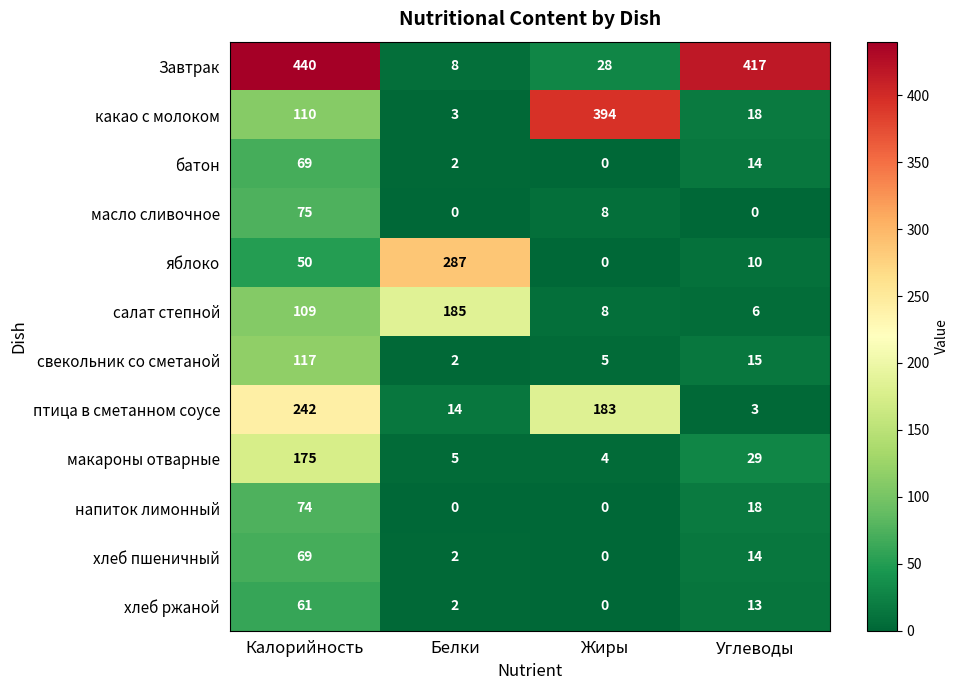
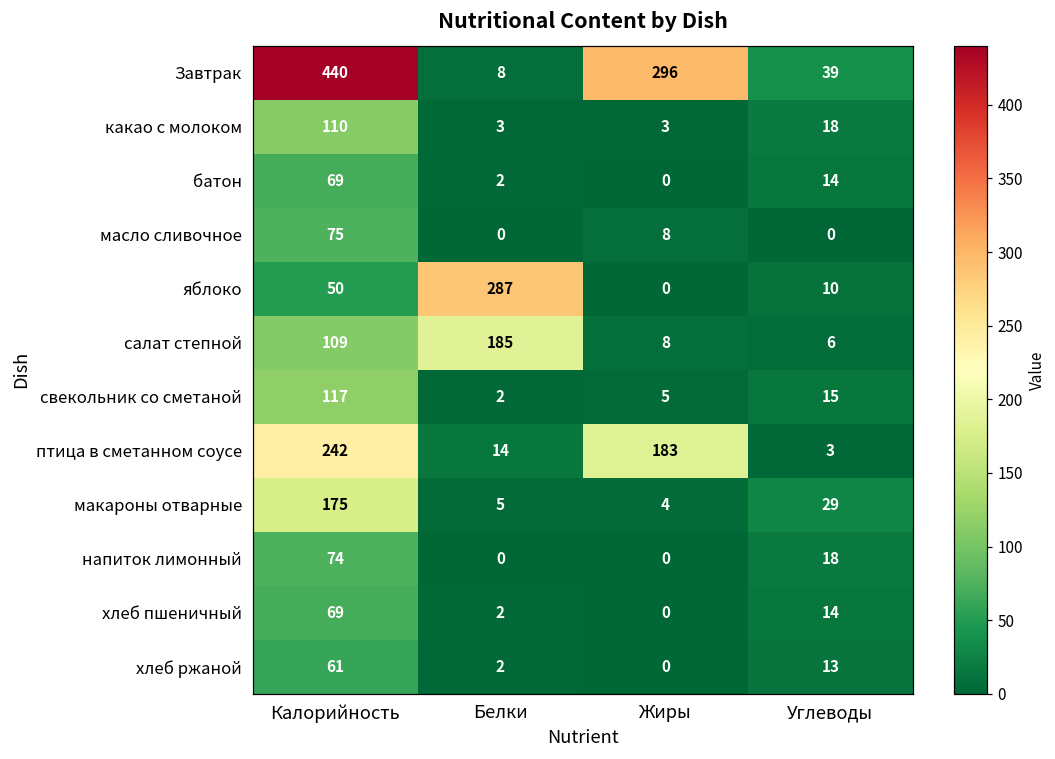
  {
    "Завтрак": {
      "Калорийность": 440,
      "Белки": 8,
-     "Жиры": 28,
-     "Углеводы": 417
+     "Жиры": 296,
+     "Углеводы": 39
    },
    "какао с молоком": {
      "Калорийность": 110,
      "Белки": 3,
-     "Жиры": 394,
+     "Жиры": 3,
      "Углеводы": 18
    },
    "батон": {
      "Калорийность": 69,
      "Белки": 2,
      "Жиры": 0,
      "Углеводы": 14
    },
    "масло сливочное": {
      "Калорийность": 75,
      "Белки": 0,
      "Жиры": 8,
      "Углеводы": 0
    },
    "яблоко": {
      "Калорийность": 50,
      "Белки": 287,
      "Жиры": 0,
      "Углеводы": 10
    },
    "салат степной": {
      "Калорийность": 109,
      "Белки": 185,
      "Жиры": 8,
      "Углеводы": 6
    },
    "свекольник со сметаной": {
      "Калорийность": 117,
      "Белки": 2,
      "Жиры": 5,
      "Углеводы": 15
    },
    "птица в сметанном соусе": {
      "Калорийность": 242,
      "Белки": 14,
      "Жиры": 183,
      "Углеводы": 3
    },
    "макароны отварные": {
      "Калорийность": 175,
      "Белки": 5,
      "Жиры": 4,
      "Углеводы": 29
    },
    "напиток лимонный": {
      "Калорийность": 74,
      "Белки": 0,
      "Жиры": 0,
      "Углеводы": 18
    },
    "хлеб пшеничный": {
      "Калорийность": 69,
      "Белки": 2,
      "Жиры": 0,
      "Углеводы": 14
    },
    "хлеб ржаной": {
      "Калорийность": 61,
      "Белки": 2,
      "Жиры": 0,
      "Углеводы": 13
    }
  }
